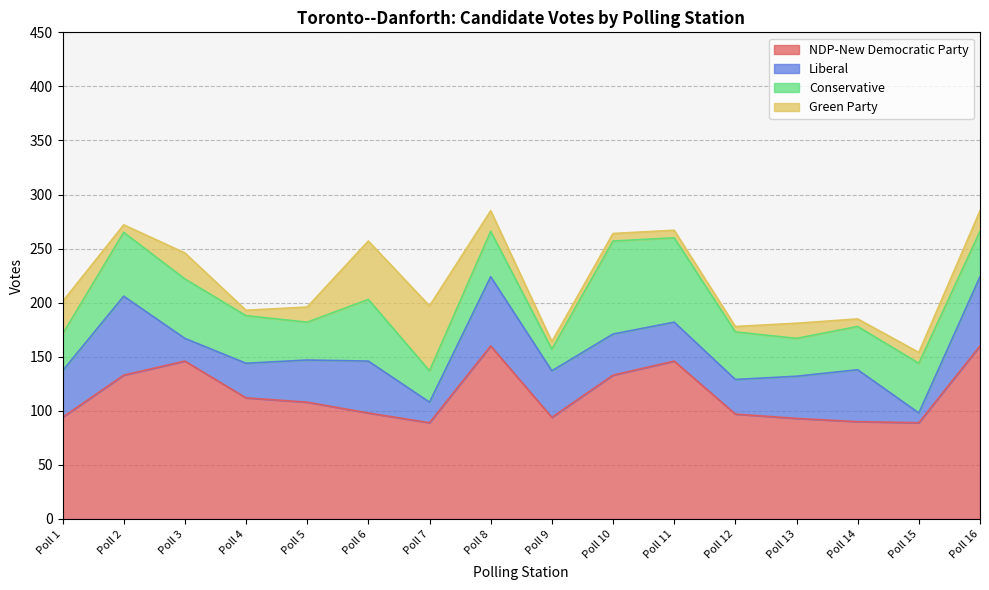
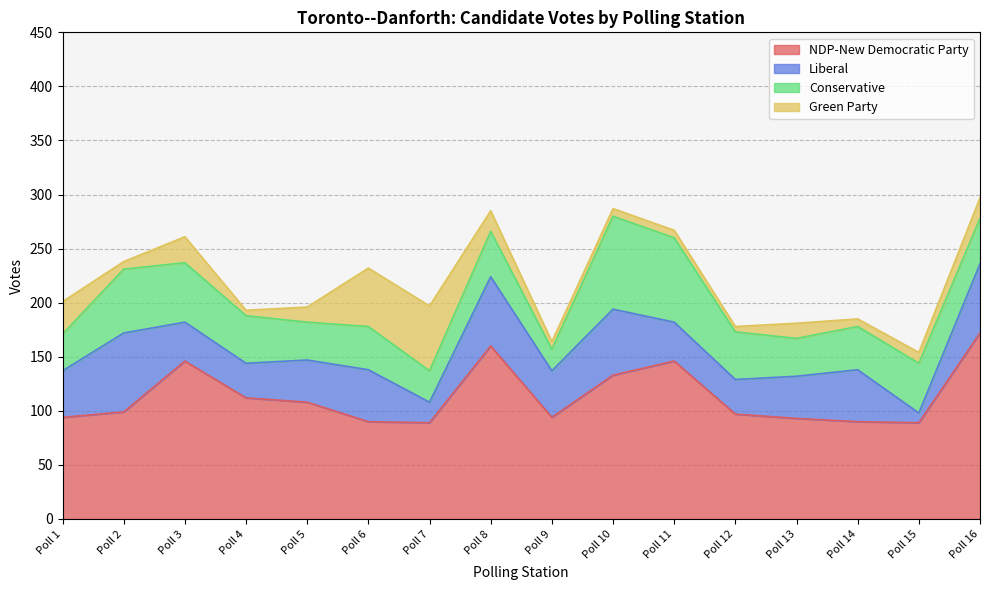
  {
    "NDP-New Democratic Party": {
      "Poll 1": 94,
-     "Poll 2": 133,
+     "Poll 2": 99,
      "Poll 3": 146,
      "Poll 4": 112,
      "Poll 5": 108,
-     "Poll 6": 98,
+     "Poll 6": 90,
      "Poll 7": 89,
      "Poll 8": 160,
      "Poll 9": 94,
      "Poll 10": 133,
      "Poll 11": 146,
      "Poll 12": 97,
      "Poll 13": 93,
      "Poll 14": 90,
      "Poll 15": 89,
-     "Poll 16": 160
+     "Poll 16": 172
    },
    "Liberal": {
      "Poll 1": 43,
      "Poll 2": 73,
-     "Poll 3": 21,
+     "Poll 3": 36,
      "Poll 4": 32,
      "Poll 5": 39,
      "Poll 6": 48,
      "Poll 7": 19,
      "Poll 8": 64,
      "Poll 9": 43,
-     "Poll 10": 38,
+     "Poll 10": 61,
      "Poll 11": 36,
      "Poll 12": 32,
      "Poll 13": 39,
      "Poll 14": 48,
      "Poll 15": 9,
      "Poll 16": 64
    },
    "Conservative": {
      "Poll 1": 34,
      "Poll 2": 59,
      "Poll 3": 55,
      "Poll 4": 44,
      "Poll 5": 35,
-     "Poll 6": 57,
+     "Poll 6": 40,
      "Poll 7": 29,
      "Poll 8": 42,
      "Poll 9": 20,
      "Poll 10": 86,
      "Poll 11": 78,
      "Poll 12": 44,
      "Poll 13": 35,
      "Poll 14": 40,
      "Poll 15": 46,
      "Poll 16": 42
    },
    "Green Party": {
      "Poll 1": 30,
      "Poll 2": 7,
      "Poll 3": 24,
      "Poll 4": 5,
      "Poll 5": 14,
      "Poll 6": 54,
      "Poll 7": 60,
      "Poll 8": 19,
      "Poll 9": 7,
      "Poll 10": 7,
      "Poll 11": 7,
      "Poll 12": 5,
      "Poll 13": 14,
      "Poll 14": 7,
      "Poll 15": 10,
      "Poll 16": 19
    }
  }
